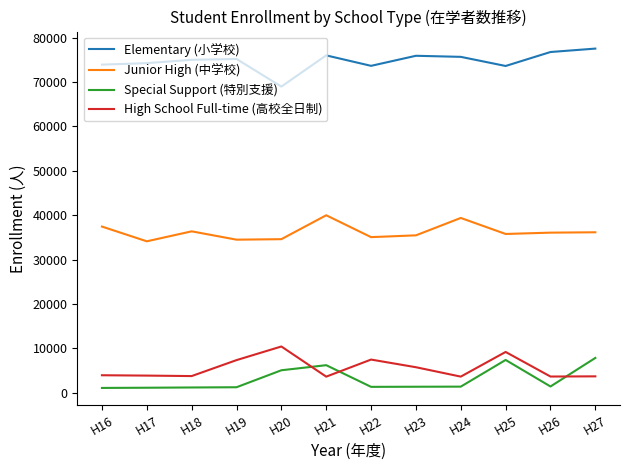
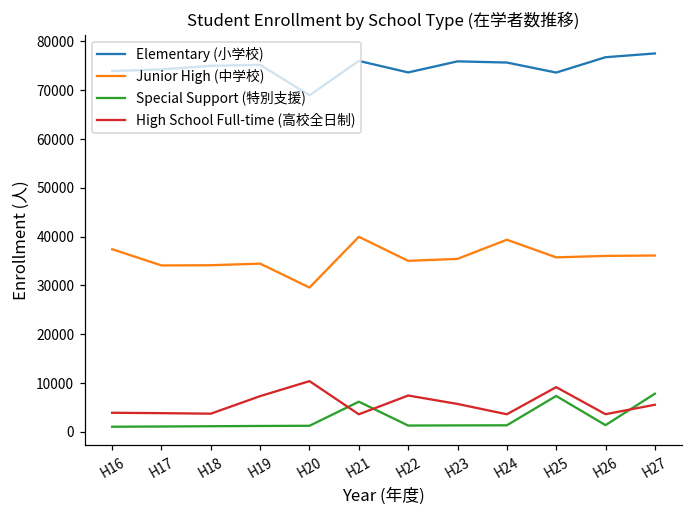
  {
    "Elementary (小学校)": {
      "H22": 74000,
      "H23": 76000,
      "H24": 76000,
      "H25": 74000,
      "H26": 77000,
      "H27": 78000
    },
    "Junior High (中学校)": {
      "H16": 37000,
      "H17": 34000,
-     "H18": 36000,
+     "H18": 34000,
      "H19": 34000,
-     "H20": 35000,
+     "H20": 30000,
      "H21": 40000,
      "H22": 35000,
      "H23": 35000,
      "H24": 39000,
      "H25": 36000,
      "H26": 36000,
      "H27": 36000
    },
    "Special Support (特別支援)": {
      "H16": 1000,
      "H17": 1000,
      "H18": 1000,
      "H19": 1000,
-     "H20": 5000,
+     "H20": 1000,
      "H21": 6000,
      "H22": 1000,
      "H23": 1000,
      "H24": 1000,
      "H25": 7000,
      "H26": 1000,
      "H27": 8000
    },
    "High School Full-time (高校全日制)": {
      "H16": 4000,
      "H17": 4000,
      "H18": 4000,
      "H19": 7000,
      "H20": 10000,
      "H21": 4000,
      "H22": 7000,
      "H23": 6000,
      "H24": 4000,
      "H25": 9000,
      "H26": 4000,
-     "H27": 4000
+     "H27": 6000
    }
  }
